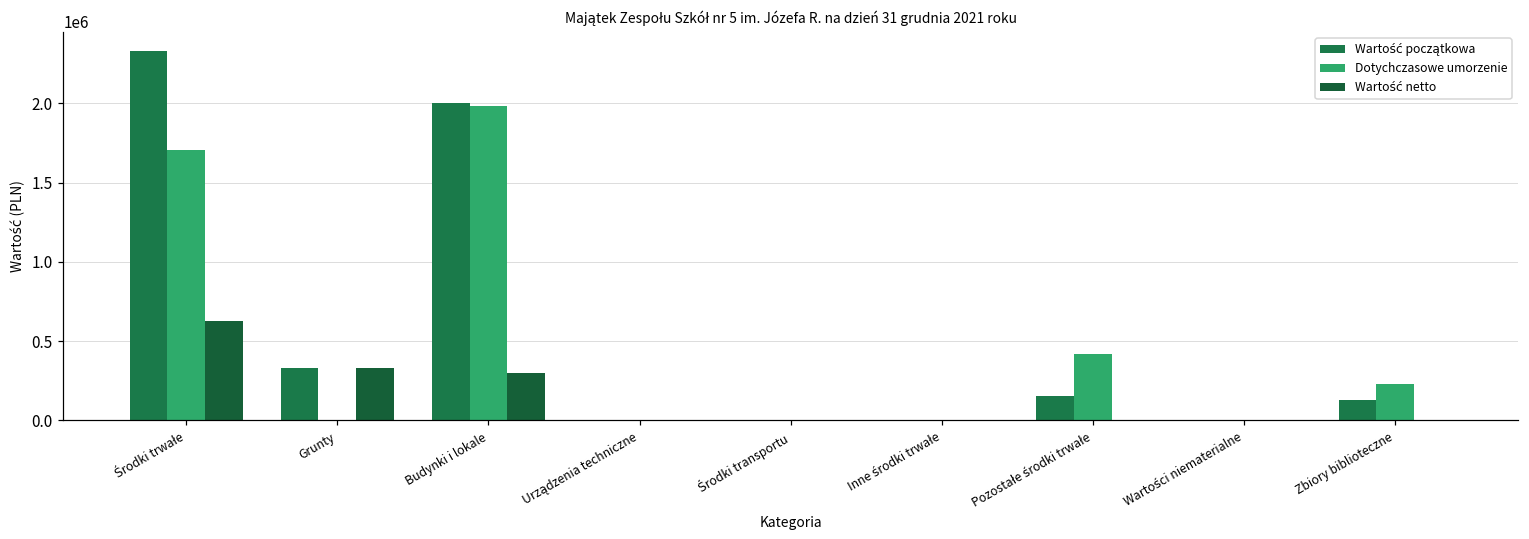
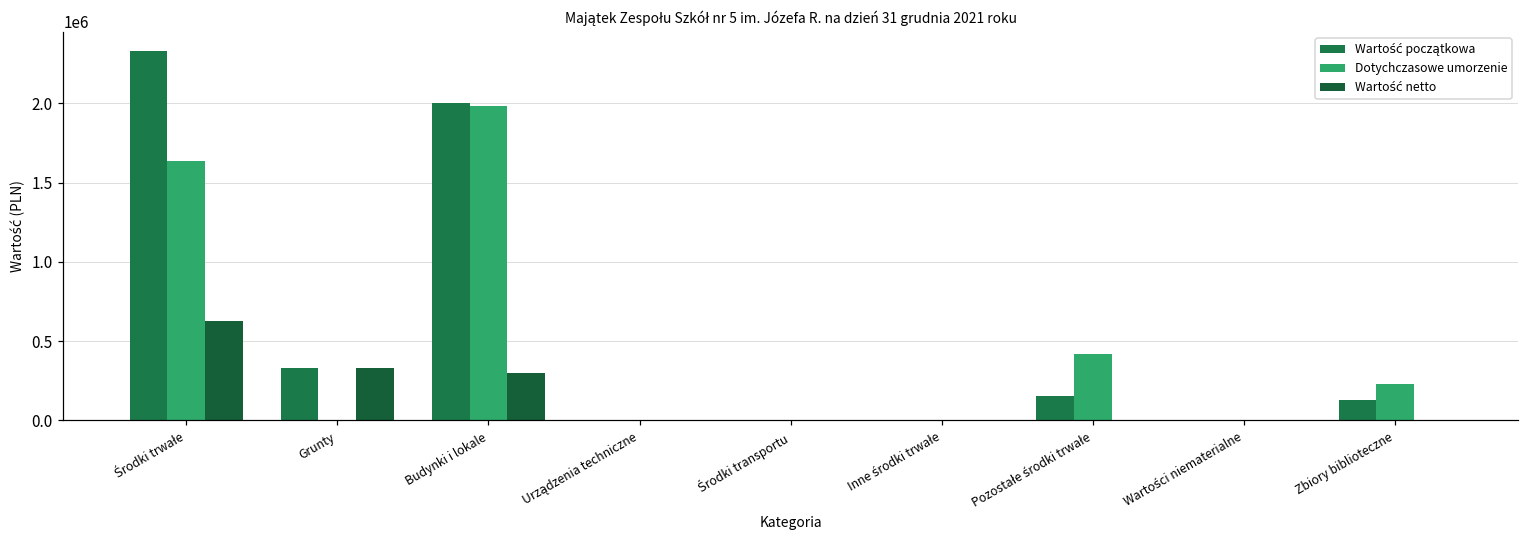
  {
    "Dotychczasowe umorzenie": {
-     "Środki trwałe": 1710000,
+     "Środki trwałe": 1640000,
      "Grunty": 0,
      "Budynki i lokale": 1980000,
      "Urządzenia techniczne": 0,
      "Środki transportu": 0,
      "Inne środki trwałe": 0,
      "Pozostałe środki trwałe": 420000,
      "Wartości niematerialne": 0,
      "Zbiory biblioteczne": 230000
    }
  }
